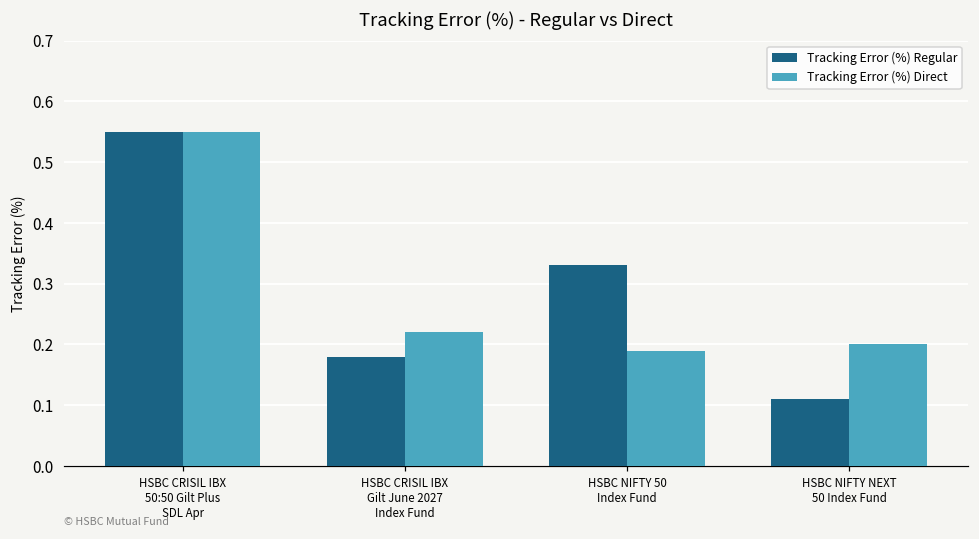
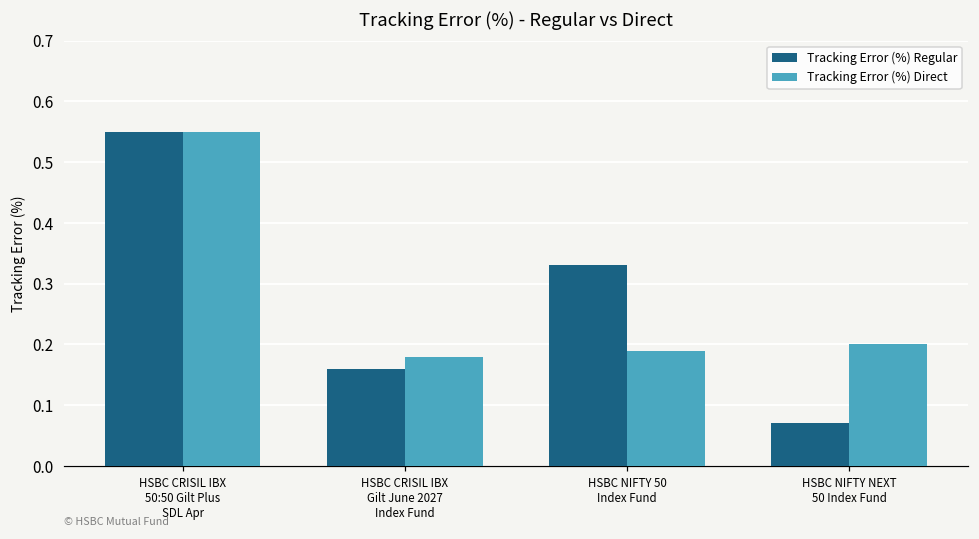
  {
    "Tracking Error (%) Regular": {
      "HSBC CRISIL IBX 50:50 Gilt Plus SDL Apr": 0.55,
-     "HSBC CRISIL IBX Gilt June 2027 Index Fund": 0.18,
+     "HSBC CRISIL IBX Gilt June 2027 Index Fund": 0.16,
      "HSBC NIFTY 50 Index Fund": 0.33,
-     "HSBC NIFTY NEXT 50 Index Fund": 0.11
+     "HSBC NIFTY NEXT 50 Index Fund": 0.07
    },
    "Tracking Error (%) Direct": {
      "HSBC CRISIL IBX 50:50 Gilt Plus SDL Apr": 0.55,
-     "HSBC CRISIL IBX Gilt June 2027 Index Fund": 0.22,
+     "HSBC CRISIL IBX Gilt June 2027 Index Fund": 0.18,
      "HSBC NIFTY 50 Index Fund": 0.19,
      "HSBC NIFTY NEXT 50 Index Fund": 0.20
    }
  }
